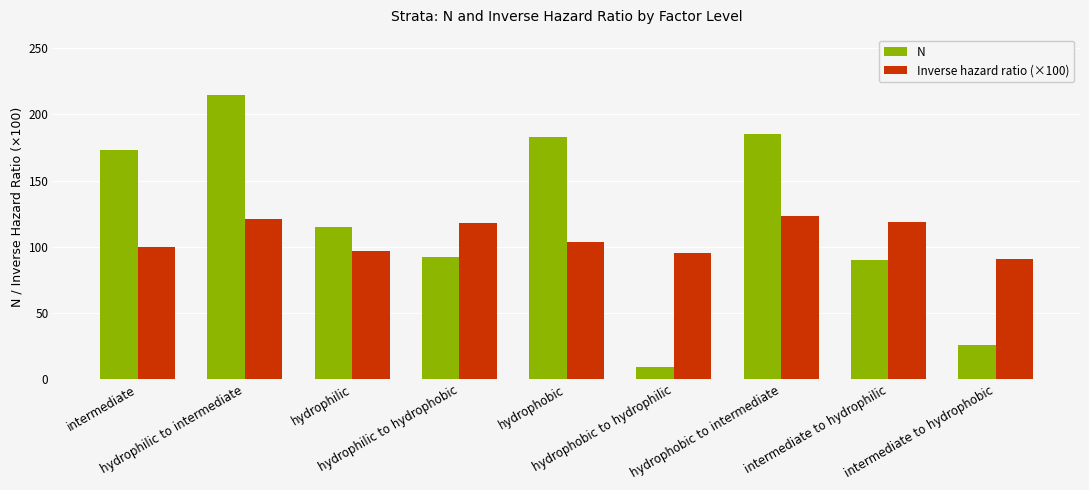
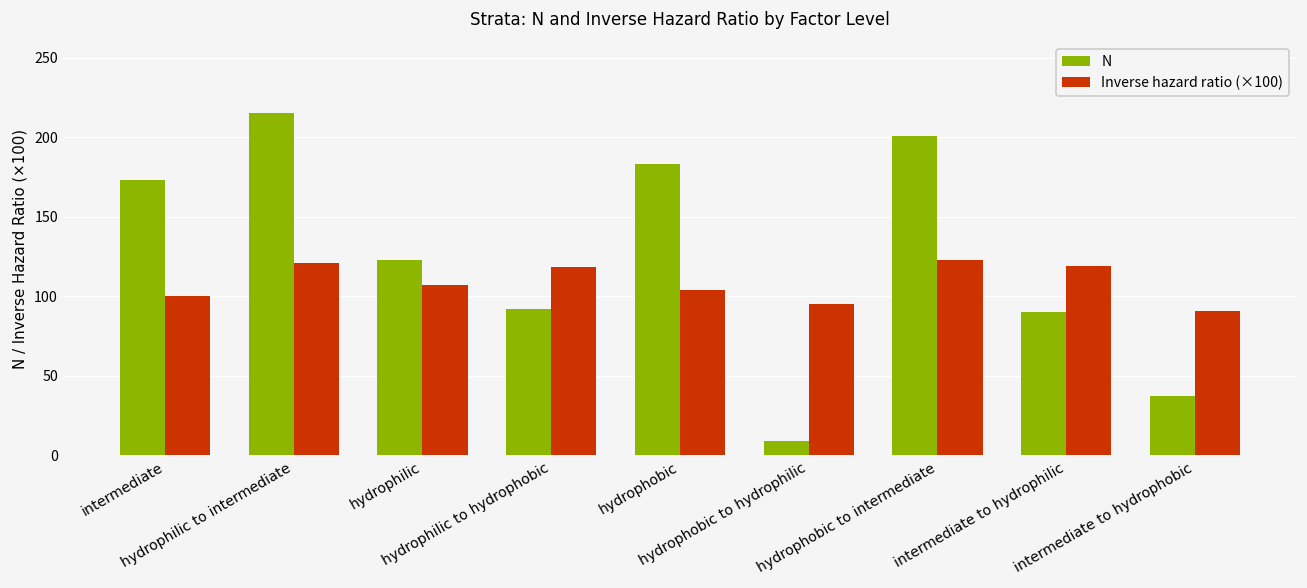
  {
    "N": {
      "intermediate": 173,
      "hydrophilic to intermediate": 215,
-     "hydrophilic": 115,
+     "hydrophilic": 123,
      "hydrophilic to hydrophobic": 92,
      "hydrophobic": 183,
      "hydrophobic to hydrophilic": 9,
-     "hydrophobic to intermediate": 185,
+     "hydrophobic to intermediate": 201,
      "intermediate to hydrophilic": 90,
-     "intermediate to hydrophobic": 26
+     "intermediate to hydrophobic": 37
    },
    "Inverse hazard ratio (×100)": {
      "intermediate": 100,
      "hydrophilic to intermediate": 121,
-     "hydrophilic": 97,
+     "hydrophilic": 107,
      "hydrophilic to hydrophobic": 118,
      "hydrophobic": 104,
      "hydrophobic to hydrophilic": 95,
      "hydrophobic to intermediate": 123,
      "intermediate to hydrophilic": 119,
      "intermediate to hydrophobic": 91
    }
  }
